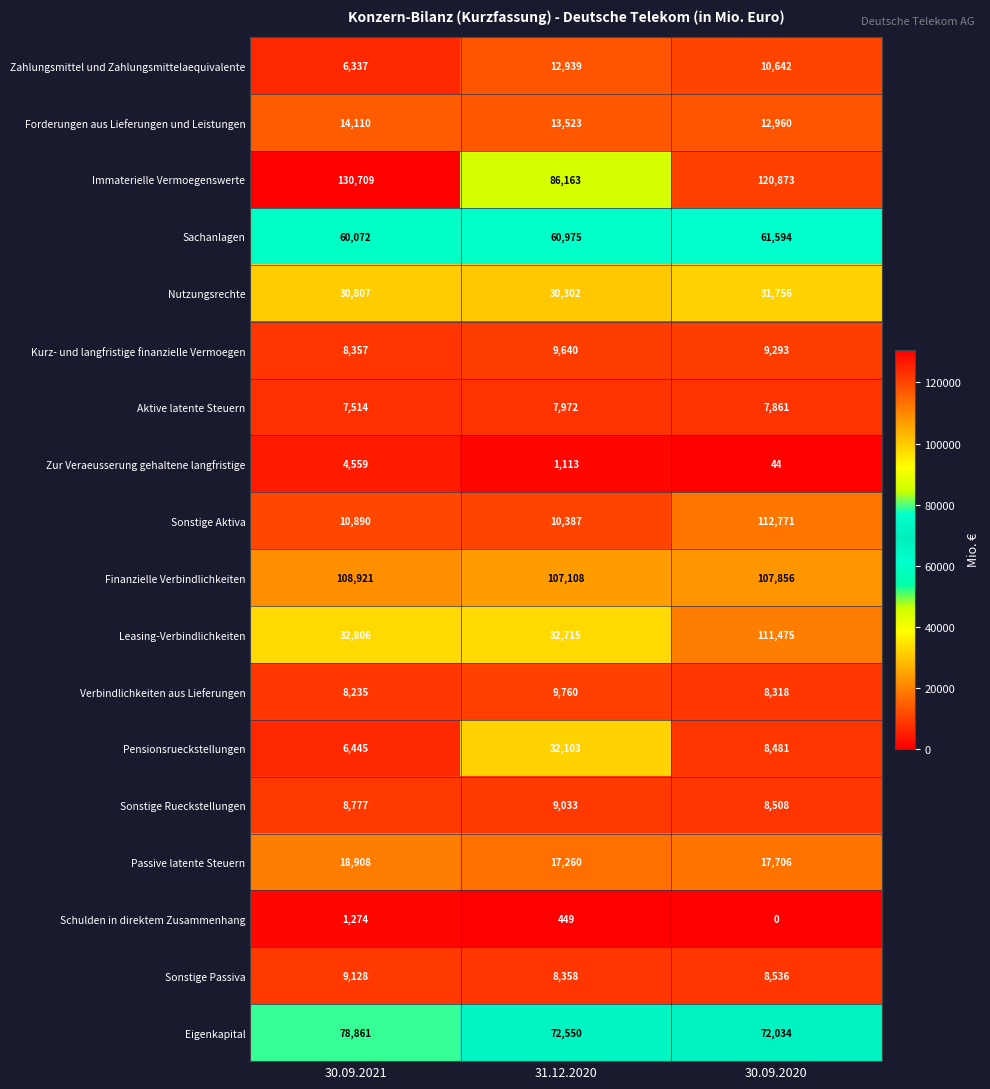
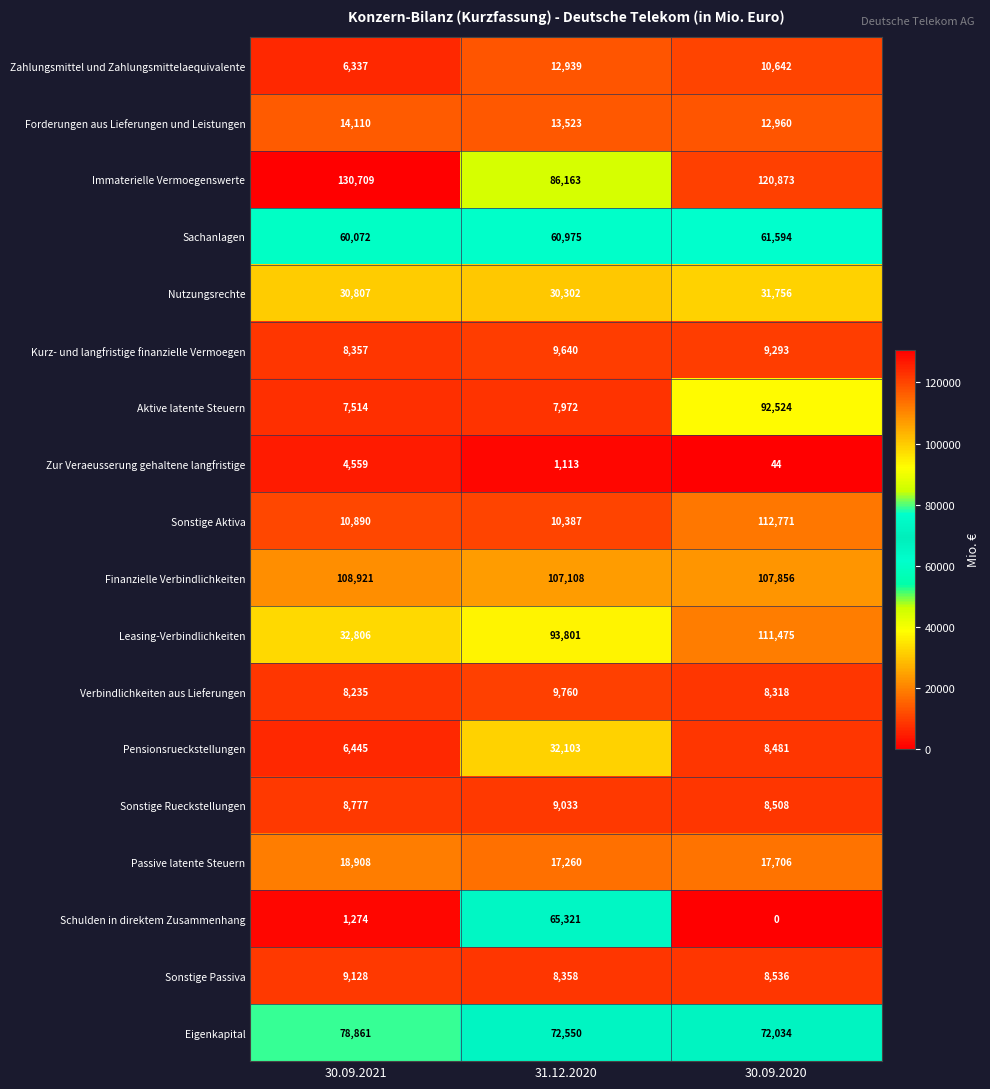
  {
    "Zahlungsmittel und Zahlungsmittelaequivalente": {
      "30.09.2021": "6,337",
      "31.12.2020": "12,939",
      "30.09.2020": "10,642"
    },
    "Forderungen aus Lieferungen und Leistungen": {
      "30.09.2021": "14,110",
      "31.12.2020": "13,523",
      "30.09.2020": "12,960"
    },
    "Immaterielle Vermoegenswerte": {
      "30.09.2021": "130,709",
      "31.12.2020": "86,163",
      "30.09.2020": "120,873"
    },
    "Sachanlagen": {
      "30.09.2021": "60,072",
      "31.12.2020": "60,975",
      "30.09.2020": "61,594"
    },
    "Nutzungsrechte": {
      "30.09.2021": "30,807",
      "31.12.2020": "30,302",
      "30.09.2020": "31,756"
    },
    "Kurz- und langfristige finanzielle Vermoegen": {
      "30.09.2021": "8,357",
      "31.12.2020": "9,640",
      "30.09.2020": "9,293"
    },
    "Aktive latente Steuern": {
      "30.09.2021": "7,514",
      "31.12.2020": "7,972",
-     "30.09.2020": "7,861"
+     "30.09.2020": "92,524"
    },
    "Zur Veraeusserung gehaltene langfristige": {
      "30.09.2021": "4,559",
      "31.12.2020": "1,113",
      "30.09.2020": "44"
    },
    "Sonstige Aktiva": {
      "30.09.2021": "10,890",
      "31.12.2020": "10,387",
      "30.09.2020": "112,771"
    },
    "Finanzielle Verbindlichkeiten": {
      "30.09.2021": "108,921",
      "31.12.2020": "107,108",
      "30.09.2020": "107,856"
    },
    "Leasing-Verbindlichkeiten": {
      "30.09.2021": "32,806",
-     "31.12.2020": "32,715",
+     "31.12.2020": "93,801",
      "30.09.2020": "111,475"
    },
    "Verbindlichkeiten aus Lieferungen": {
      "30.09.2021": "8,235",
      "31.12.2020": "9,760",
      "30.09.2020": "8,318"
    },
    "Pensionsrueckstellungen": {
      "30.09.2021": "6,445",
      "31.12.2020": "32,103",
      "30.09.2020": "8,481"
    },
    "Sonstige Rueckstellungen": {
      "30.09.2021": "8,777",
      "31.12.2020": "9,033",
      "30.09.2020": "8,508"
    },
    "Passive latente Steuern": {
      "30.09.2021": "18,908",
      "31.12.2020": "17,260",
      "30.09.2020": "17,706"
    },
    "Schulden in direktem Zusammenhang": {
      "30.09.2021": "1,274",
-     "31.12.2020": "449",
+     "31.12.2020": "65,321",
      "30.09.2020": "0"
    },
    "Sonstige Passiva": {
      "30.09.2021": "9,128",
      "31.12.2020": "8,358",
      "30.09.2020": "8,536"
    },
    "Eigenkapital": {
      "30.09.2021": "78,861",
      "31.12.2020": "72,550",
      "30.09.2020": "72,034"
    }
  }
